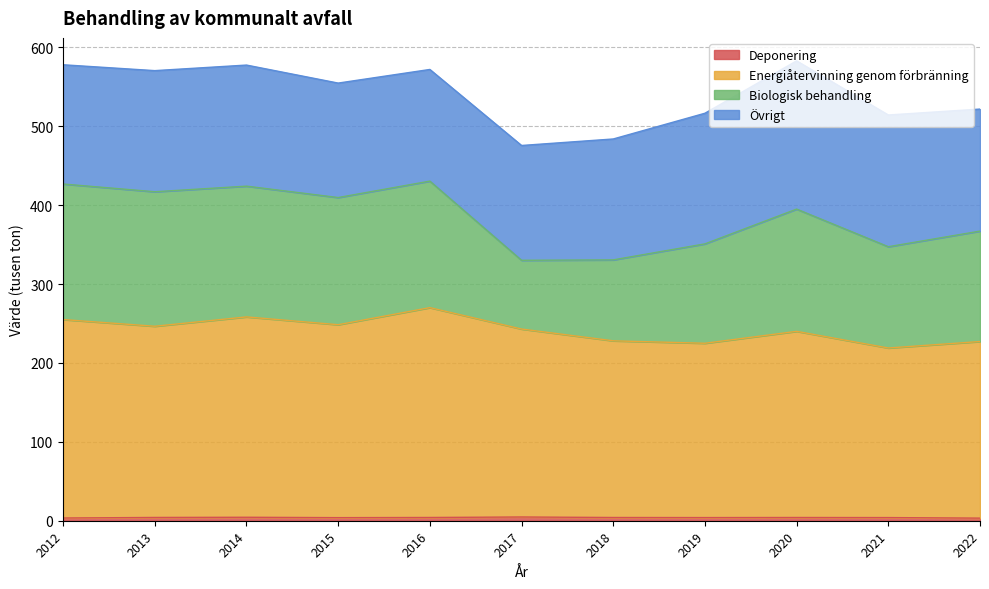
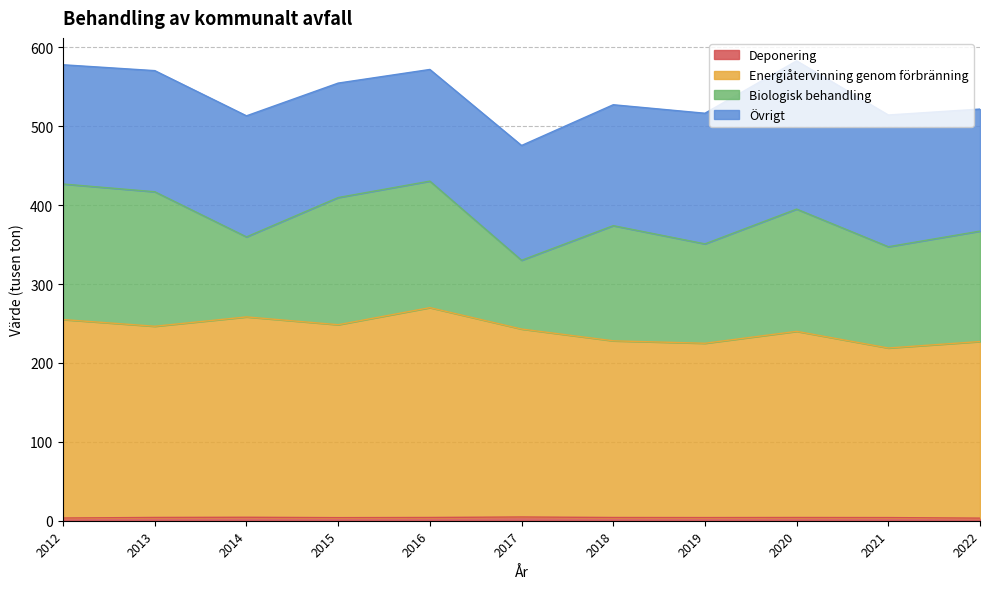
  {
    "Deponering": {
      "2012": 0,
      "2013": 0,
      "2014": 0,
      "2015": 0,
      "2016": 0,
      "2017": 0,
      "2018": 0,
      "2019": 0,
      "2020": 0,
      "2021": 0,
      "2022": 0
    },
    "Energiåtervinning genom förbränning": {
      "2012": 250,
      "2013": 240,
      "2014": 250,
      "2015": 240,
      "2016": 270,
      "2017": 240,
      "2018": 220,
      "2019": 220,
      "2020": 240,
      "2021": 220,
      "2022": 220
    },
    "Biologisk behandling": {
      "2012": 170,
      "2013": 170,
-     "2014": 170,
+     "2014": 100,
      "2015": 160,
      "2016": 160,
      "2017": 90,
-     "2018": 100,
+     "2018": 150,
      "2019": 130,
      "2020": 160,
      "2021": 130,
      "2022": 140
    },
    "Övrigt": {
      "2012": 150,
      "2013": 150,
      "2014": 150,
      "2015": 150,
      "2016": 140,
      "2017": 150,
      "2018": 150,
      "2019": 170,
      "2022": 150
    }
  }
